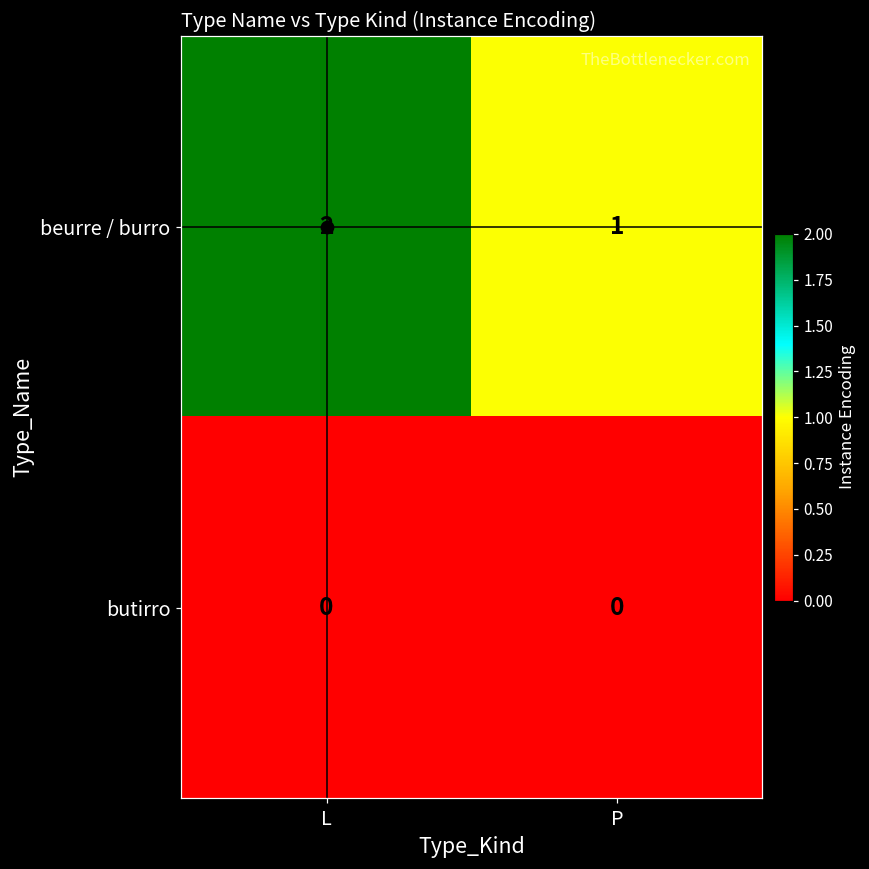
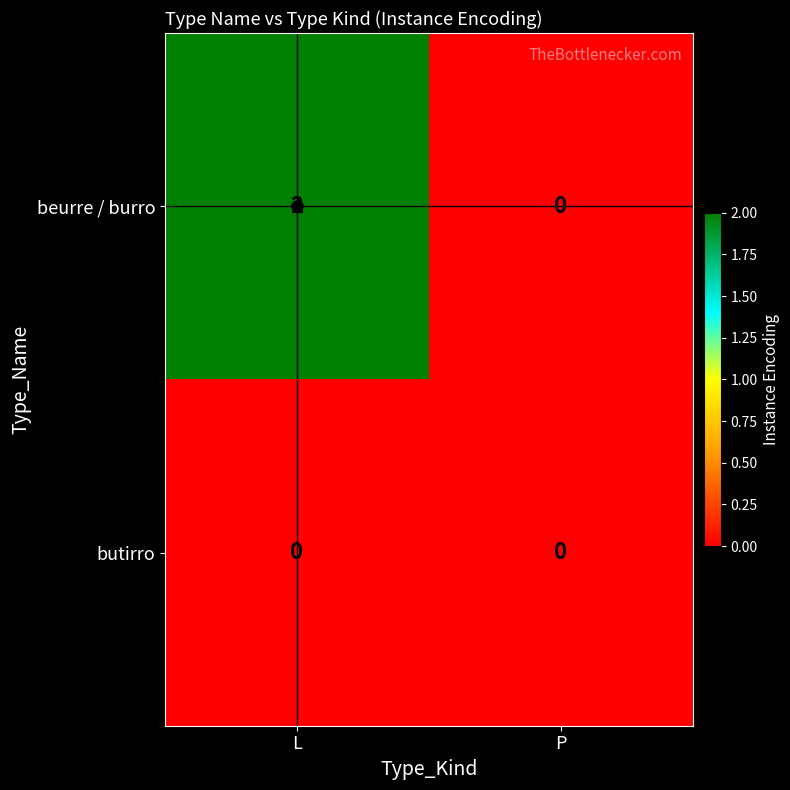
  {
    "beurre / burro": {
-     "P": 1
+     "P": 0
    },
    "butirro": {
      "L": 0,
      "P": 0
    }
  }
